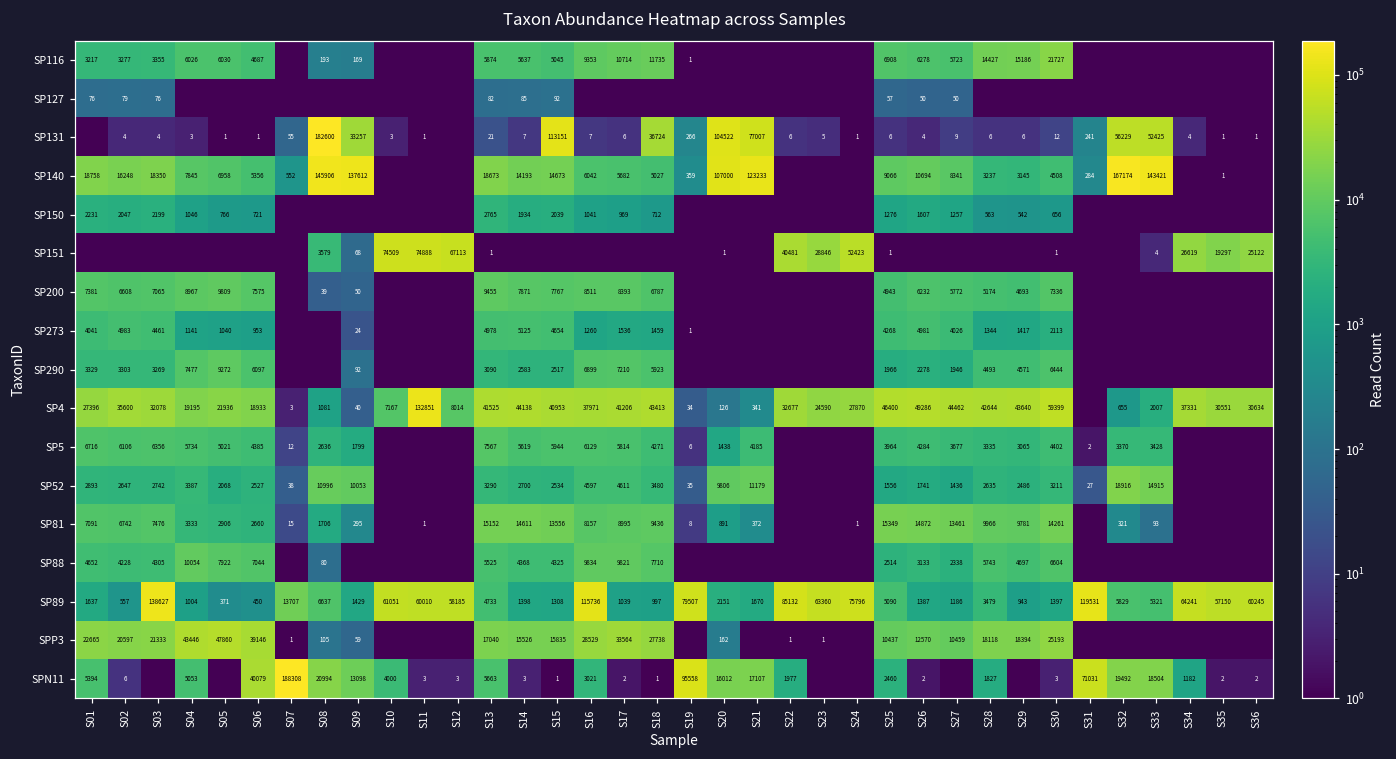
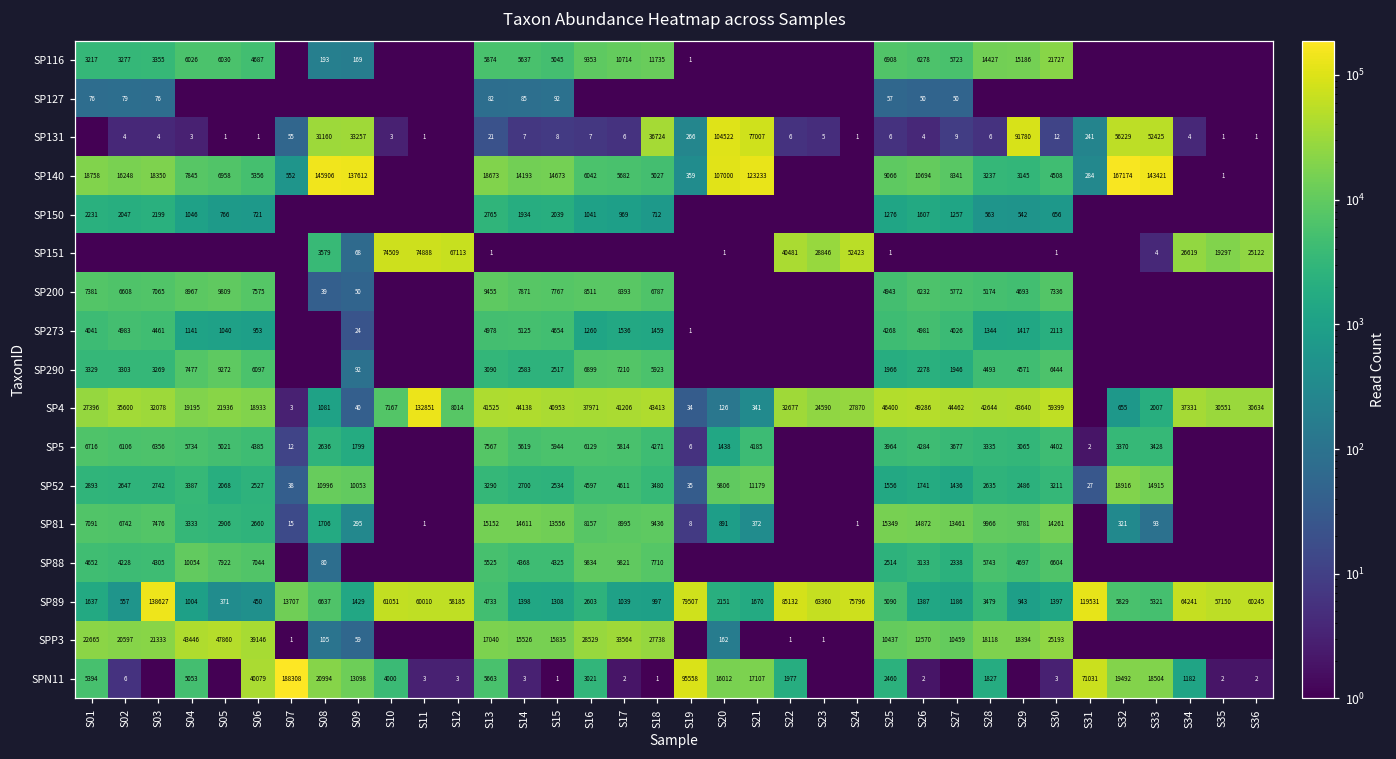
  {
    "SP131": {
      "S02": 4,
      "S03": 4,
      "S04": 3,
      "S05": 1,
      "S06": 1,
      "S07": 55,
-     "S08": 182600,
+     "S08": 31160,
      "S09": 33257,
      "S10": 3,
      "S11": 1,
      "S13": 21,
      "S14": 7,
-     "S15": 113151,
+     "S15": 8,
      "S16": 7,
      "S17": 6,
      "S18": 36724,
      "S19": 266,
      "S20": 104522,
      "S21": 77007,
      "S22": 6,
      "S23": 5,
      "S24": 1,
      "S25": 6,
      "S26": 4,
      "S27": 9,
      "S28": 6,
-     "S29": 6,
+     "S29": 91780,
      "S30": 12,
      "S31": 241,
      "S32": 56229,
      "S33": 52425,
      "S34": 4,
      "S35": 1,
      "S36": 1
    },
    "SP89": {
      "S01": 1637,
      "S02": 557,
      "S03": 138627,
      "S04": 1004,
      "S05": 371,
      "S06": 450,
      "S07": 13707,
      "S08": 6637,
      "S09": 1429,
      "S10": 61051,
      "S11": 60010,
      "S12": 58185,
      "S13": 4733,
      "S14": 1398,
      "S15": 1308,
-     "S16": 115736,
+     "S16": 2603,
      "S17": 1039,
      "S18": 997,
      "S19": 79507,
      "S20": 2151,
      "S21": 1670,
      "S22": 85132,
      "S23": 63360,
      "S24": 75796,
      "S25": 5090,
      "S26": 1387,
      "S27": 1186,
      "S28": 3479,
      "S29": 943,
      "S30": 1397,
      "S31": 119531,
      "S32": 5829,
      "S33": 5321,
      "S34": 64241,
      "S35": 57150,
      "S36": 60245
    }
  }
